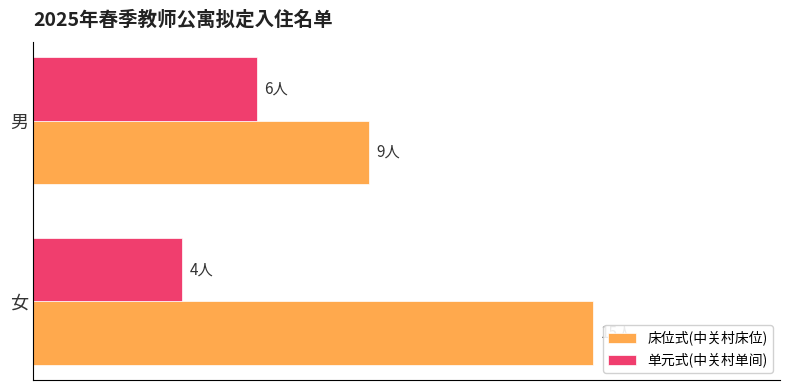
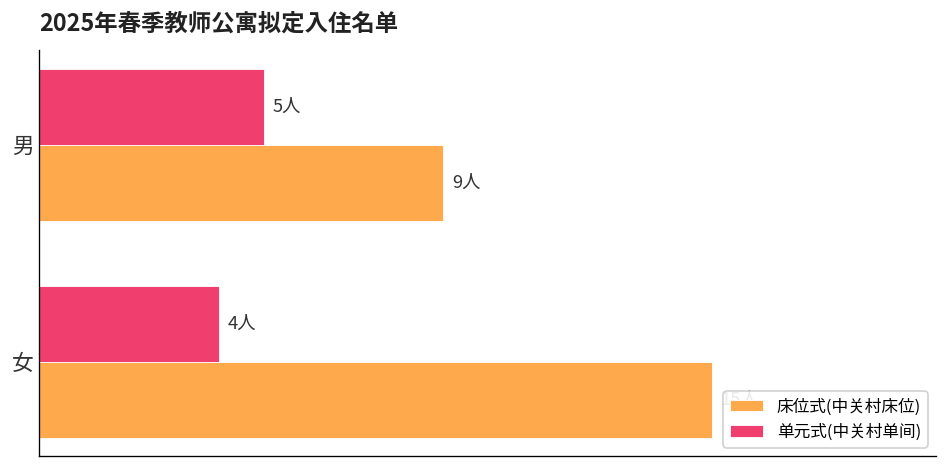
  {
    "床位式(中关村床位)": {
      "男": "9人"
    },
    "单元式(中关村单间)": {
-     "男": "6人",
+     "男": "5人",
      "女": "4人"
    }
  }
